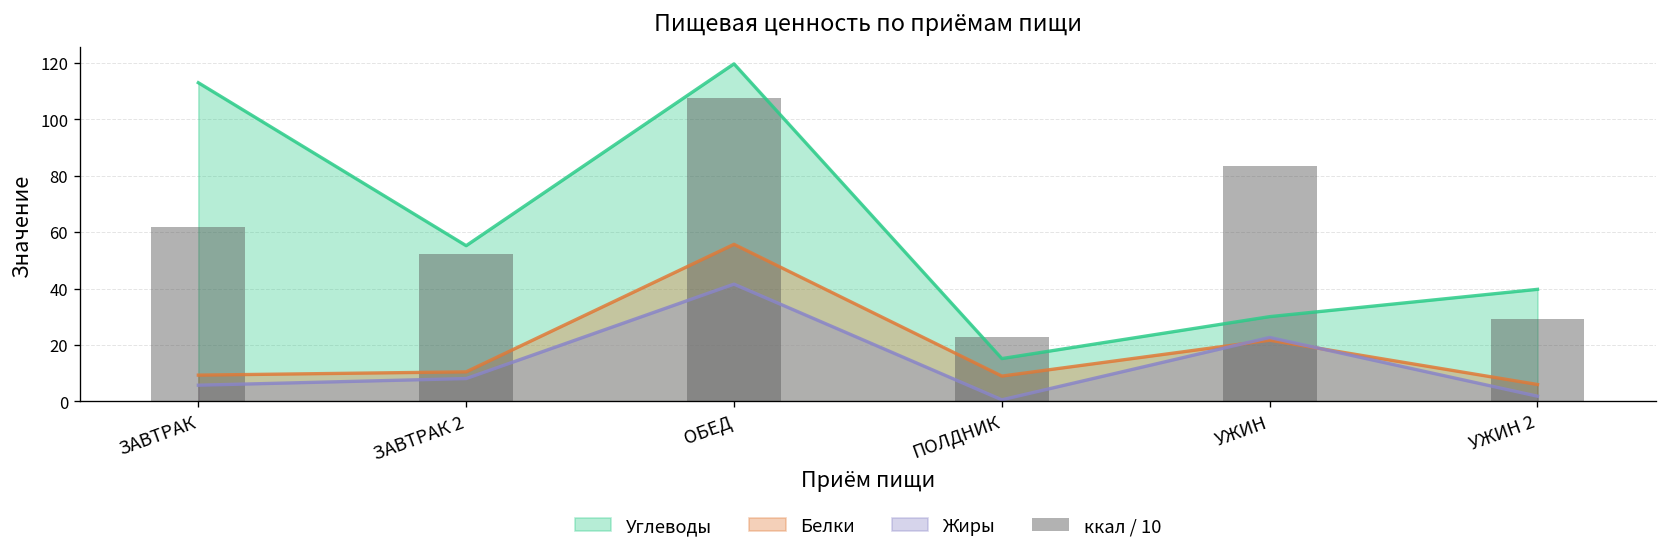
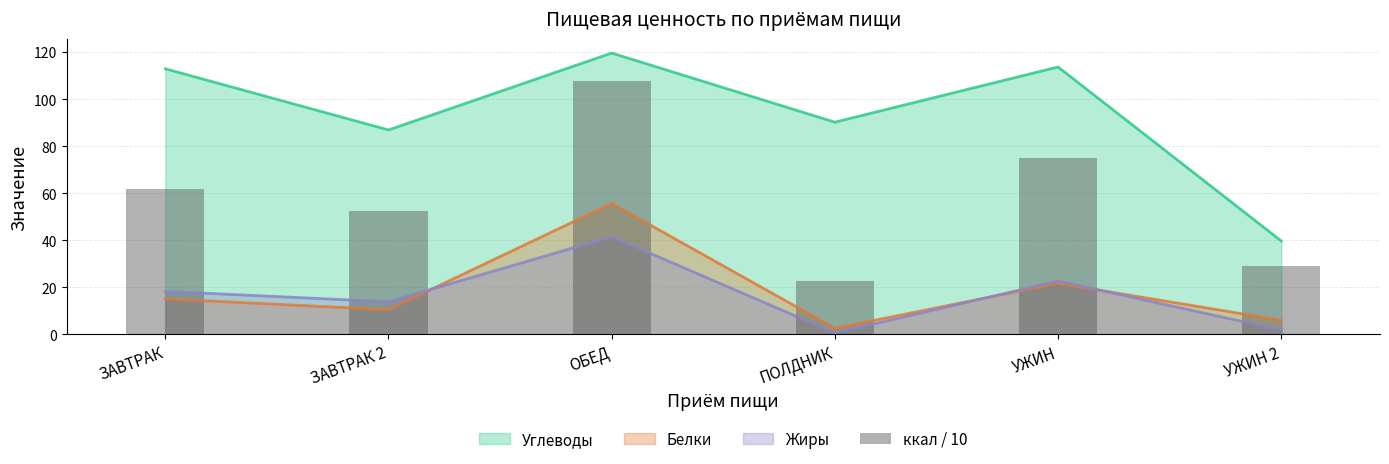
  {
    "ккал / 10": {
      "ЗАВТРАК": 62,
      "ЗАВТРАК 2": 52,
      "ОБЕД": 108,
      "ПОЛДНИК": 23,
-     "УЖИН": 83,
+     "УЖИН": 75,
      "УЖИН 2": 29
    },
    "Углеводы": {
      "ЗАВТРАК": 113,
-     "ЗАВТРАК 2": 55,
+     "ЗАВТРАК 2": 87,
      "ОБЕД": 120,
-     "ПОЛДНИК": 15,
-     "УЖИН": 30,
+     "ПОЛДНИК": 90,
+     "УЖИН": 114,
      "УЖИН 2": 40
    },
    "Белки": {
-     "ЗАВТРАК": 9,
+     "ЗАВТРАК": 15,
      "ЗАВТРАК 2": 11,
      "ОБЕД": 56,
-     "ПОЛДНИК": 9,
+     "ПОЛДНИК": 3,
      "УЖИН 2": 6
    },
    "Жиры": {
-     "ЗАВТРАК": 6,
-     "ЗАВТРАК 2": 8,
+     "ЗАВТРАК": 18,
+     "ЗАВТРАК 2": 14,
      "ОБЕД": 42,
      "ПОЛДНИК": 1,
      "УЖИН 2": 2
    }
  }
